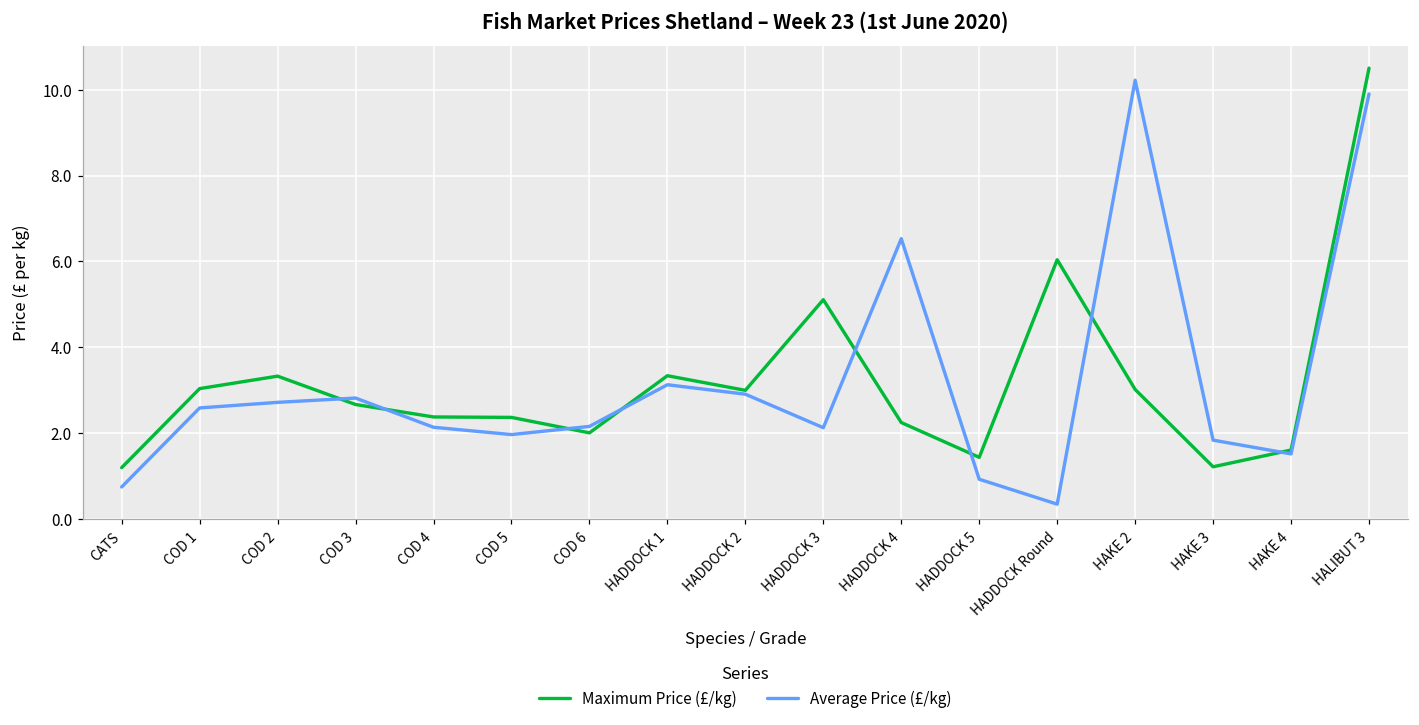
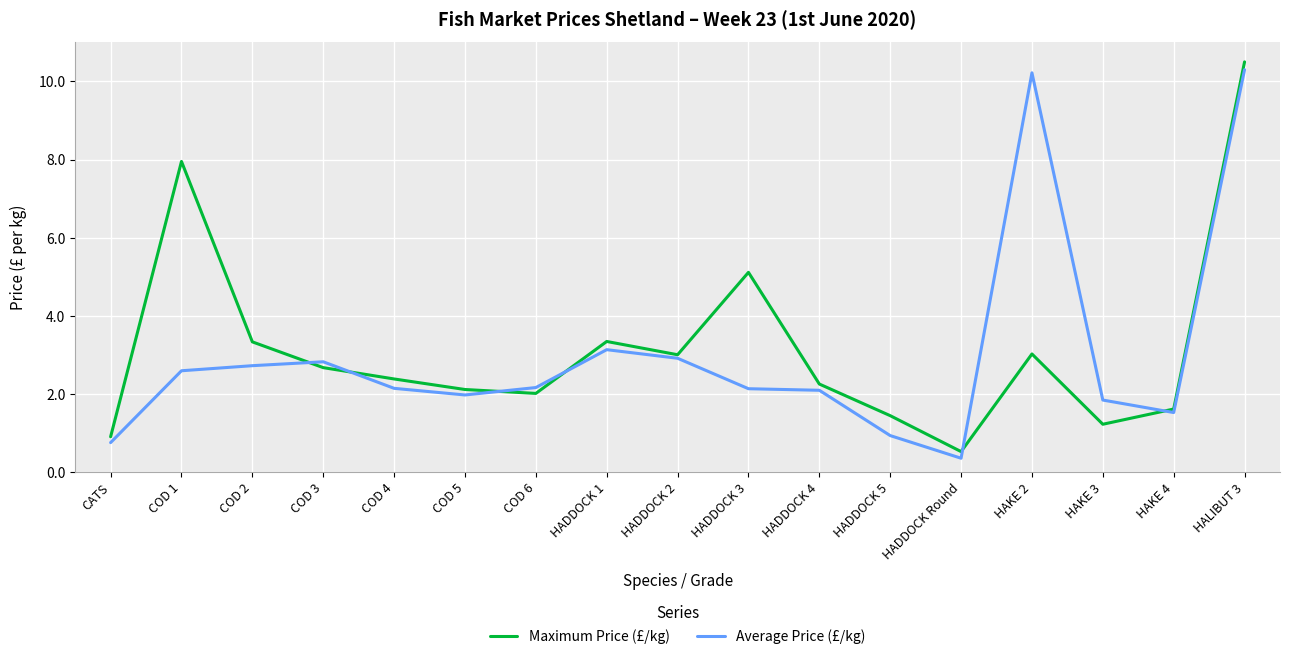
  {
    "Maximum Price (£/kg)": {
-     "CATS": 1.2,
-     "COD 1": 3.0,
+     "CATS": 0.9,
+     "COD 1": 8.0,
      "COD 2": 3.3,
      "COD 3": 2.7,
      "COD 4": 2.4,
-     "COD 5": 2.4,
+     "COD 5": 2.1,
      "COD 6": 2.0,
      "HADDOCK 1": 3.3,
      "HADDOCK 2": 3.0,
      "HADDOCK 3": 5.1,
      "HADDOCK 4": 2.3,
      "HADDOCK 5": 1.4,
-     "HADDOCK Round": 6.0,
+     "HADDOCK Round": 0.5,
      "HAKE 2": 3.0,
      "HAKE 3": 1.2,
      "HAKE 4": 1.6,
      "HALIBUT 3": 10.5
    },
    "Average Price (£/kg)": {
      "CATS": 0.8,
      "COD 1": 2.6,
      "COD 2": 2.7,
      "COD 3": 2.8,
      "COD 4": 2.1,
      "COD 5": 2.0,
      "COD 6": 2.2,
      "HADDOCK 1": 3.1,
      "HADDOCK 2": 2.9,
      "HADDOCK 3": 2.1,
-     "HADDOCK 4": 6.5,
+     "HADDOCK 4": 2.1,
      "HADDOCK 5": 0.9,
      "HADDOCK Round": 0.4,
      "HAKE 2": 10.2,
      "HAKE 3": 1.8,
      "HAKE 4": 1.5,
-     "HALIBUT 3": 9.9
+     "HALIBUT 3": 10.3
    }
  }
